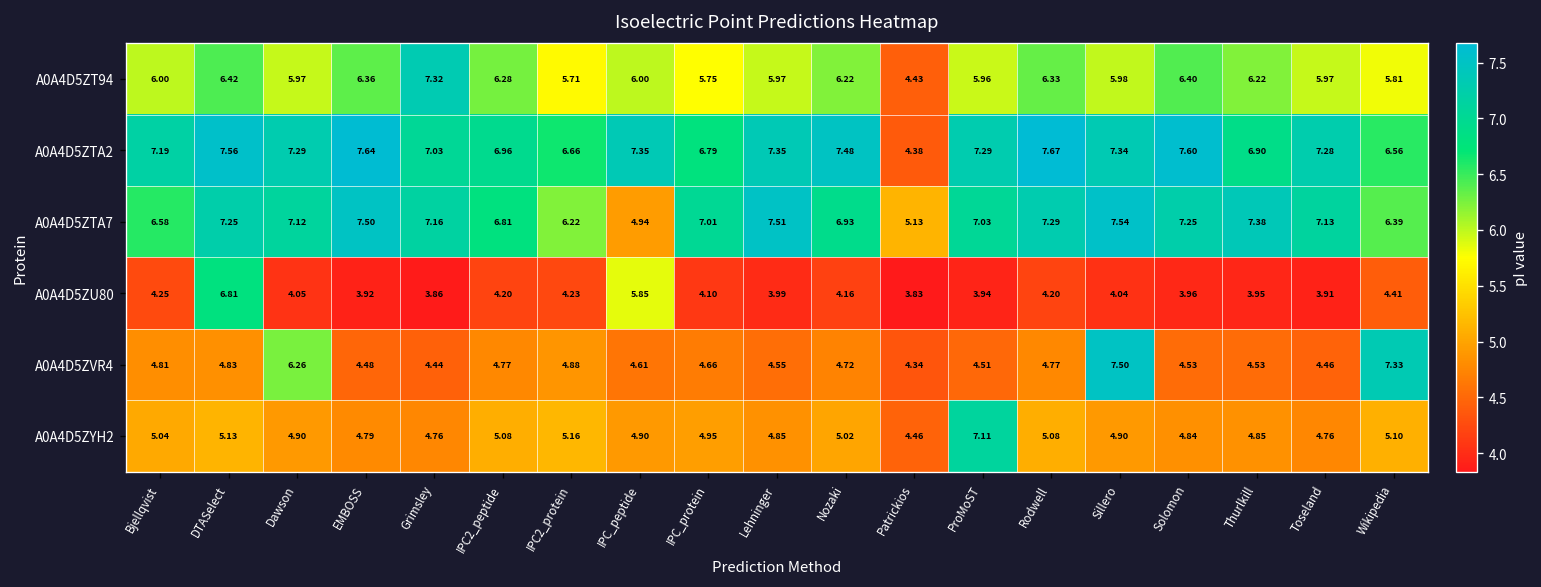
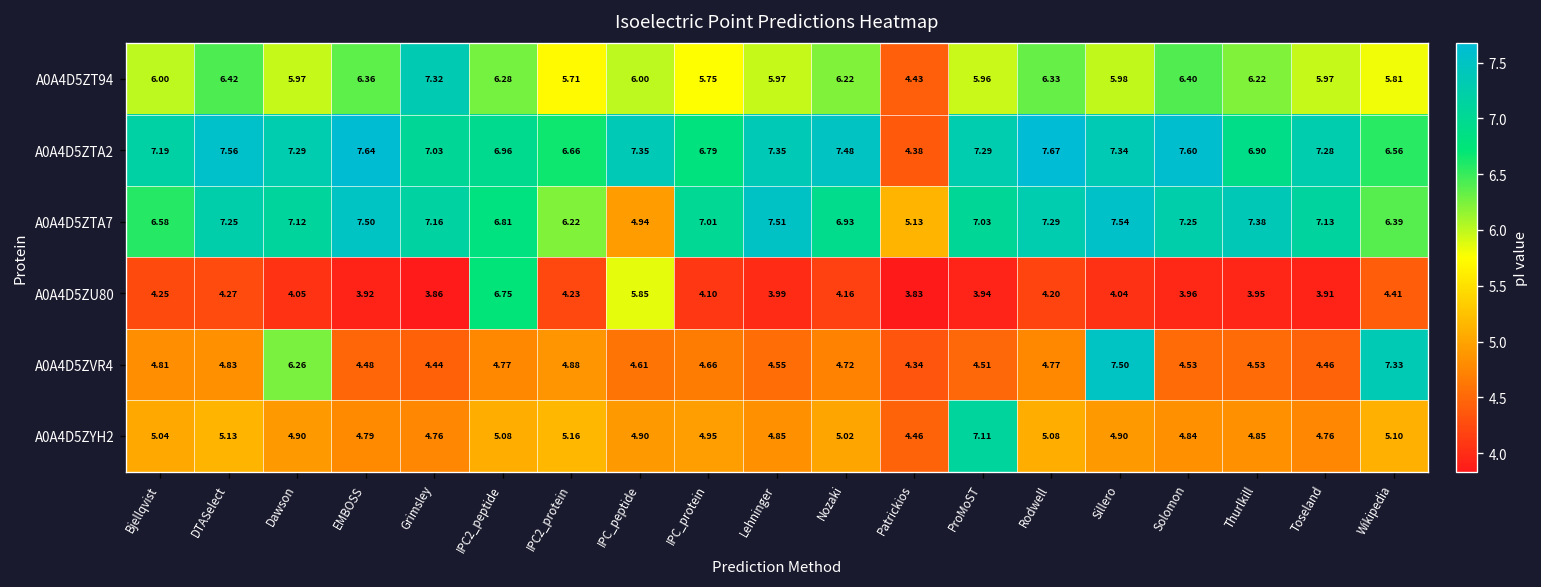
  {
    "A0A4D5ZT94": {
      "Bjellqvist": 6.00,
      "DTASelect": 6.42,
      "Dawson": 5.97,
      "EMBOSS": 6.36,
      "Grimsley": 7.32,
      "IPC2_peptide": 6.28,
      "IPC2_protein": 5.71,
      "IPC_peptide": 6.00,
      "IPC_protein": 5.75,
      "Lehninger": 5.97,
      "Nozaki": 6.22,
      "Patrickios": 4.43,
      "ProMoST": 5.96,
      "Rodwell": 6.33,
      "Sillero": 5.98,
      "Solomon": 6.40,
      "Thurlkill": 6.22,
      "Toseland": 5.97,
      "Wikipedia": 5.81
    },
    "A0A4D5ZTA2": {
      "Bjellqvist": 7.19,
      "DTASelect": 7.56,
      "Dawson": 7.29,
      "EMBOSS": 7.64,
      "Grimsley": 7.03,
      "IPC2_peptide": 6.96,
      "IPC2_protein": 6.66,
      "IPC_peptide": 7.35,
      "IPC_protein": 6.79,
      "Lehninger": 7.35,
      "Nozaki": 7.48,
      "Patrickios": 4.38,
      "ProMoST": 7.29,
      "Rodwell": 7.67,
      "Sillero": 7.34,
      "Solomon": 7.60,
      "Thurlkill": 6.90,
      "Toseland": 7.28,
      "Wikipedia": 6.56
    },
    "A0A4D5ZTA7": {
      "Bjellqvist": 6.58,
      "DTASelect": 7.25,
      "Dawson": 7.12,
      "EMBOSS": 7.50,
      "Grimsley": 7.16,
      "IPC2_peptide": 6.81,
      "IPC2_protein": 6.22,
      "IPC_peptide": 4.94,
      "IPC_protein": 7.01,
      "Lehninger": 7.51,
      "Nozaki": 6.93,
      "Patrickios": 5.13,
      "ProMoST": 7.03,
      "Rodwell": 7.29,
      "Sillero": 7.54,
      "Solomon": 7.25,
      "Thurlkill": 7.38,
      "Toseland": 7.13,
      "Wikipedia": 6.39
    },
    "A0A4D5ZU80": {
      "Bjellqvist": 4.25,
-     "DTASelect": 6.81,
+     "DTASelect": 4.27,
      "Dawson": 4.05,
      "EMBOSS": 3.92,
      "Grimsley": 3.86,
-     "IPC2_peptide": 4.20,
+     "IPC2_peptide": 6.75,
      "IPC2_protein": 4.23,
      "IPC_peptide": 5.85,
      "IPC_protein": 4.10,
      "Lehninger": 3.99,
      "Nozaki": 4.16,
      "Patrickios": 3.83,
      "ProMoST": 3.94,
      "Rodwell": 4.20,
      "Sillero": 4.04,
      "Solomon": 3.96,
      "Thurlkill": 3.95,
      "Toseland": 3.91,
      "Wikipedia": 4.41
    },
    "A0A4D5ZVR4": {
      "Bjellqvist": 4.81,
      "DTASelect": 4.83,
      "Dawson": 6.26,
      "EMBOSS": 4.48,
      "Grimsley": 4.44,
      "IPC2_peptide": 4.77,
      "IPC2_protein": 4.88,
      "IPC_peptide": 4.61,
      "IPC_protein": 4.66,
      "Lehninger": 4.55,
      "Nozaki": 4.72,
      "Patrickios": 4.34,
      "ProMoST": 4.51,
      "Rodwell": 4.77,
      "Sillero": 7.50,
      "Solomon": 4.53,
      "Thurlkill": 4.53,
      "Toseland": 4.46,
      "Wikipedia": 7.33
    },
    "A0A4D5ZYH2": {
      "Bjellqvist": 5.04,
      "DTASelect": 5.13,
      "Dawson": 4.90,
      "EMBOSS": 4.79,
      "Grimsley": 4.76,
      "IPC2_peptide": 5.08,
      "IPC2_protein": 5.16,
      "IPC_peptide": 4.90,
      "IPC_protein": 4.95,
      "Lehninger": 4.85,
      "Nozaki": 5.02,
      "Patrickios": 4.46,
      "ProMoST": 7.11,
      "Rodwell": 5.08,
      "Sillero": 4.90,
      "Solomon": 4.84,
      "Thurlkill": 4.85,
      "Toseland": 4.76,
      "Wikipedia": 5.10
    }
  }
